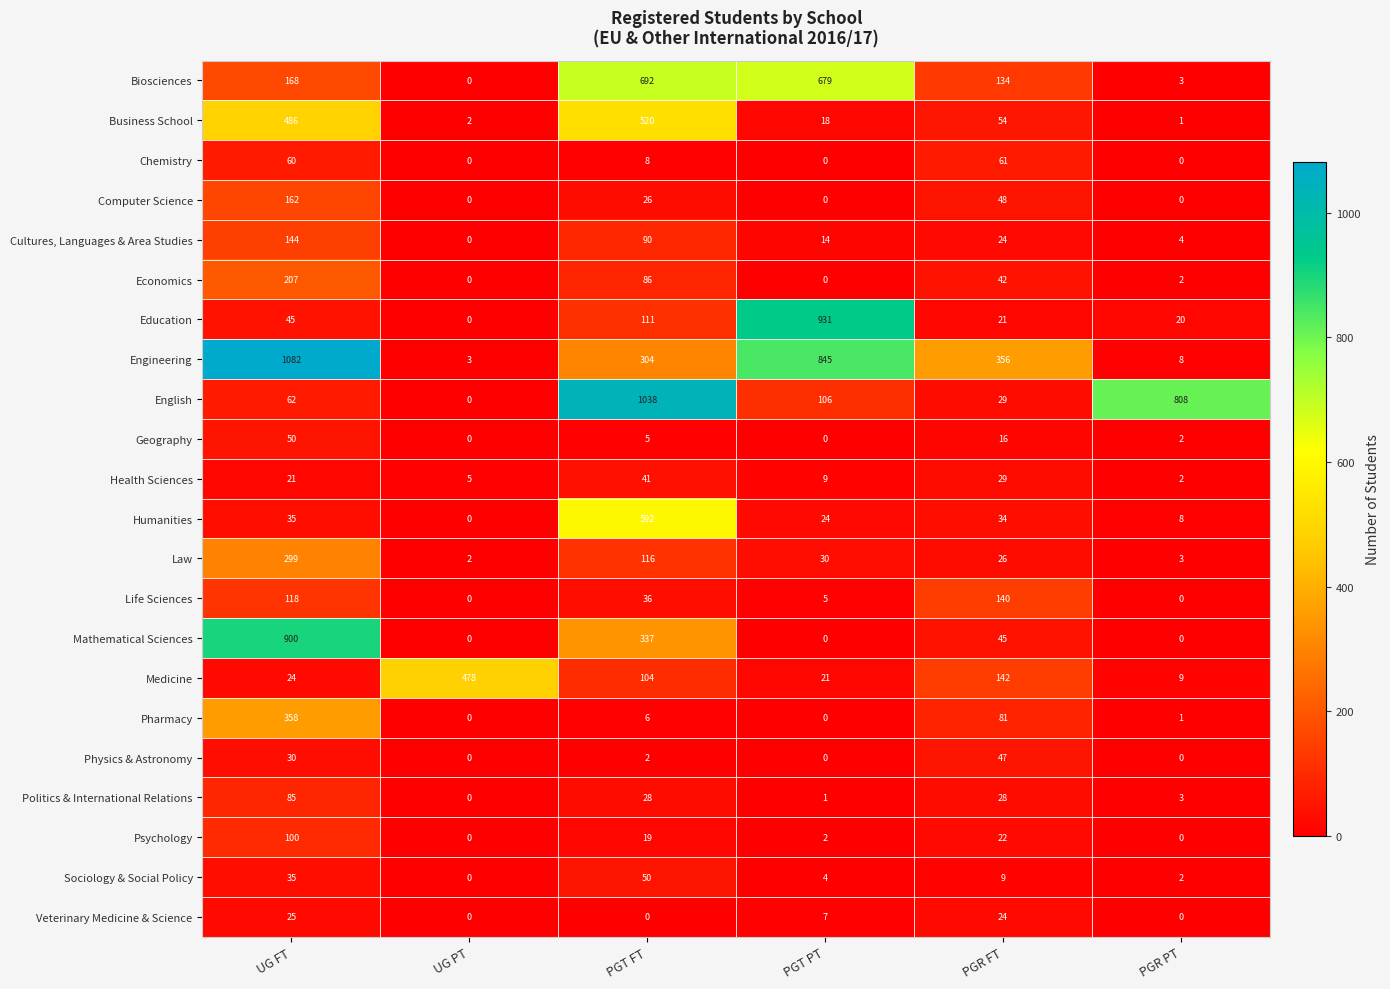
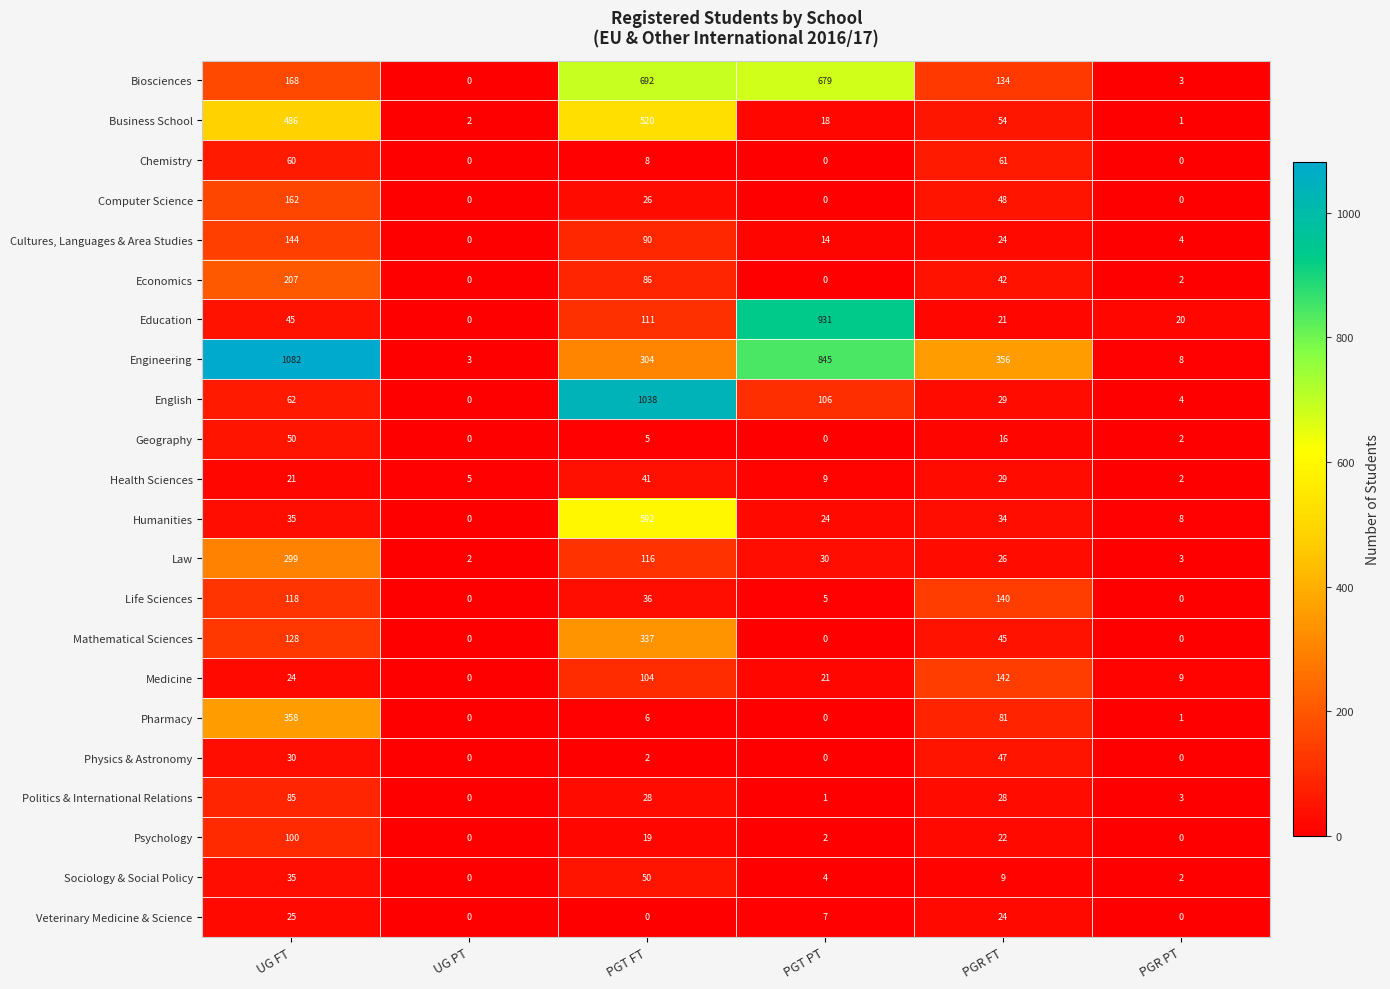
  {
    "Biosciences": {
      "UG FT": 168,
      "UG PT": 0,
      "PGT FT": 692,
      "PGT PT": 679,
      "PGR FT": 134,
      "PGR PT": 3
    },
    "Business School": {
      "UG FT": 486,
      "UG PT": 2,
      "PGT FT": 520,
      "PGT PT": 18,
      "PGR FT": 54,
      "PGR PT": 1
    },
    "Chemistry": {
      "UG FT": 60,
      "UG PT": 0,
      "PGT FT": 8,
      "PGT PT": 0,
      "PGR FT": 61,
      "PGR PT": 0
    },
    "Computer Science": {
      "UG FT": 162,
      "UG PT": 0,
      "PGT FT": 26,
      "PGT PT": 0,
      "PGR FT": 48,
      "PGR PT": 0
    },
    "Cultures, Languages & Area Studies": {
      "UG FT": 144,
      "UG PT": 0,
      "PGT FT": 90,
      "PGT PT": 14,
      "PGR FT": 24,
      "PGR PT": 4
    },
    "Economics": {
      "UG FT": 207,
      "UG PT": 0,
      "PGT FT": 86,
      "PGT PT": 0,
      "PGR FT": 42,
      "PGR PT": 2
    },
    "Education": {
      "UG FT": 45,
      "UG PT": 0,
      "PGT FT": 111,
      "PGT PT": 931,
      "PGR FT": 21,
      "PGR PT": 20
    },
    "Engineering": {
      "UG FT": 1082,
      "UG PT": 3,
      "PGT FT": 304,
      "PGT PT": 845,
      "PGR FT": 356,
      "PGR PT": 8
    },
    "English": {
      "UG FT": 62,
      "UG PT": 0,
      "PGT FT": 1038,
      "PGT PT": 106,
      "PGR FT": 29,
-     "PGR PT": 808
+     "PGR PT": 4
    },
    "Geography": {
      "UG FT": 50,
      "UG PT": 0,
      "PGT FT": 5,
      "PGT PT": 0,
      "PGR FT": 16,
      "PGR PT": 2
    },
    "Health Sciences": {
      "UG FT": 21,
      "UG PT": 5,
      "PGT FT": 41,
      "PGT PT": 9,
      "PGR FT": 29,
      "PGR PT": 2
    },
    "Humanities": {
      "UG FT": 35,
      "UG PT": 0,
      "PGT FT": 592,
      "PGT PT": 24,
      "PGR FT": 34,
      "PGR PT": 8
    },
    "Law": {
      "UG FT": 299,
      "UG PT": 2,
      "PGT FT": 116,
      "PGT PT": 30,
      "PGR FT": 26,
      "PGR PT": 3
    },
    "Life Sciences": {
      "UG FT": 118,
      "UG PT": 0,
      "PGT FT": 36,
      "PGT PT": 5,
      "PGR FT": 140,
      "PGR PT": 0
    },
    "Mathematical Sciences": {
-     "UG FT": 900,
+     "UG FT": 128,
      "UG PT": 0,
      "PGT FT": 337,
      "PGT PT": 0,
      "PGR FT": 45,
      "PGR PT": 0
    },
    "Medicine": {
      "UG FT": 24,
-     "UG PT": 478,
+     "UG PT": 0,
      "PGT FT": 104,
      "PGT PT": 21,
      "PGR FT": 142,
      "PGR PT": 9
    },
    "Pharmacy": {
      "UG FT": 358,
      "UG PT": 0,
      "PGT FT": 6,
      "PGT PT": 0,
      "PGR FT": 81,
      "PGR PT": 1
    },
    "Physics & Astronomy": {
      "UG FT": 30,
      "UG PT": 0,
      "PGT FT": 2,
      "PGT PT": 0,
      "PGR FT": 47,
      "PGR PT": 0
    },
    "Politics & International Relations": {
      "UG FT": 85,
      "UG PT": 0,
      "PGT FT": 28,
      "PGT PT": 1,
      "PGR FT": 28,
      "PGR PT": 3
    },
    "Psychology": {
      "UG FT": 100,
      "UG PT": 0,
      "PGT FT": 19,
      "PGT PT": 2,
      "PGR FT": 22,
      "PGR PT": 0
    },
    "Sociology & Social Policy": {
      "UG FT": 35,
      "UG PT": 0,
      "PGT FT": 50,
      "PGT PT": 4,
      "PGR FT": 9,
      "PGR PT": 2
    },
    "Veterinary Medicine & Science": {
      "UG FT": 25,
      "UG PT": 0,
      "PGT FT": 0,
      "PGT PT": 7,
      "PGR FT": 24,
      "PGR PT": 0
    }
  }
